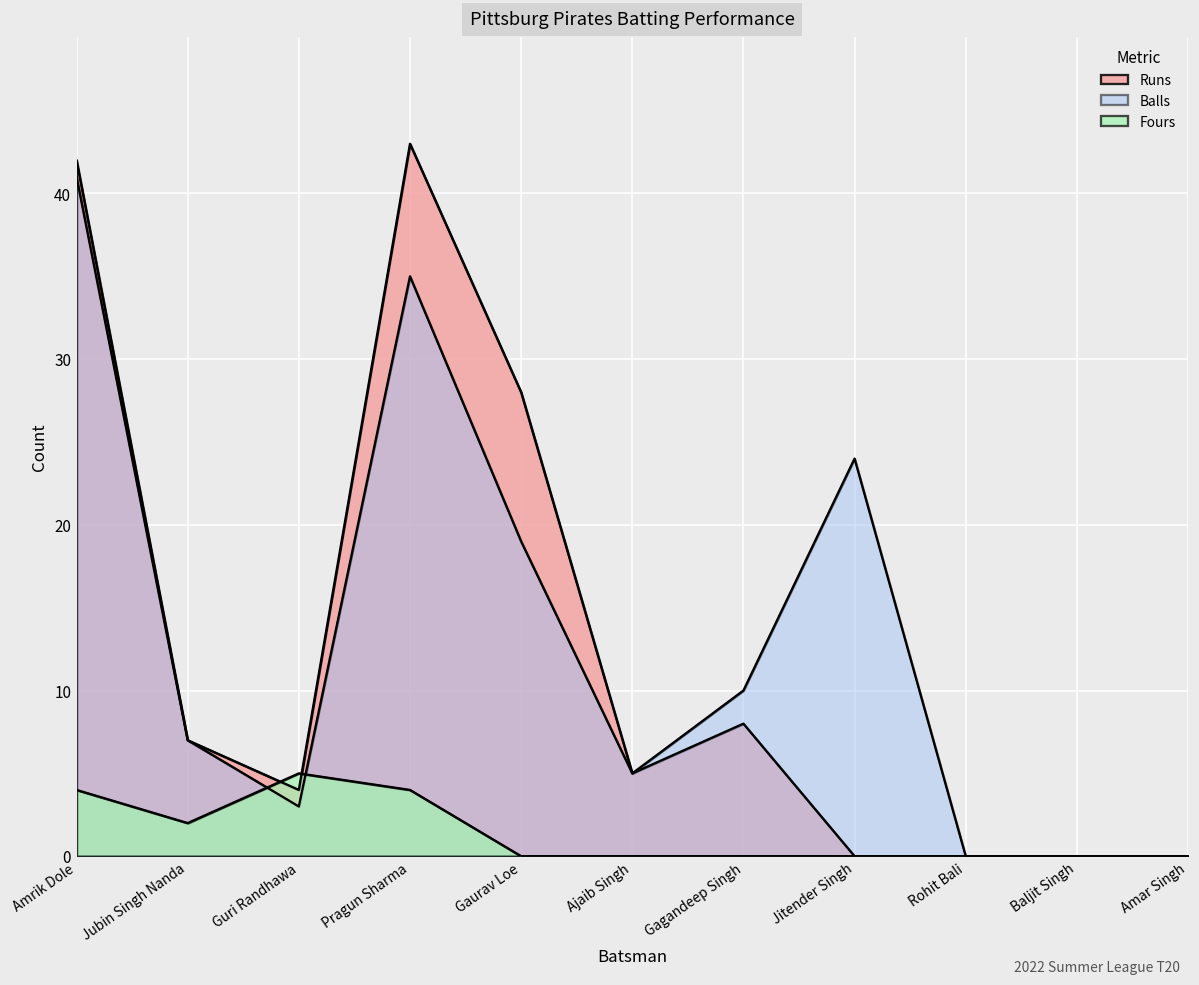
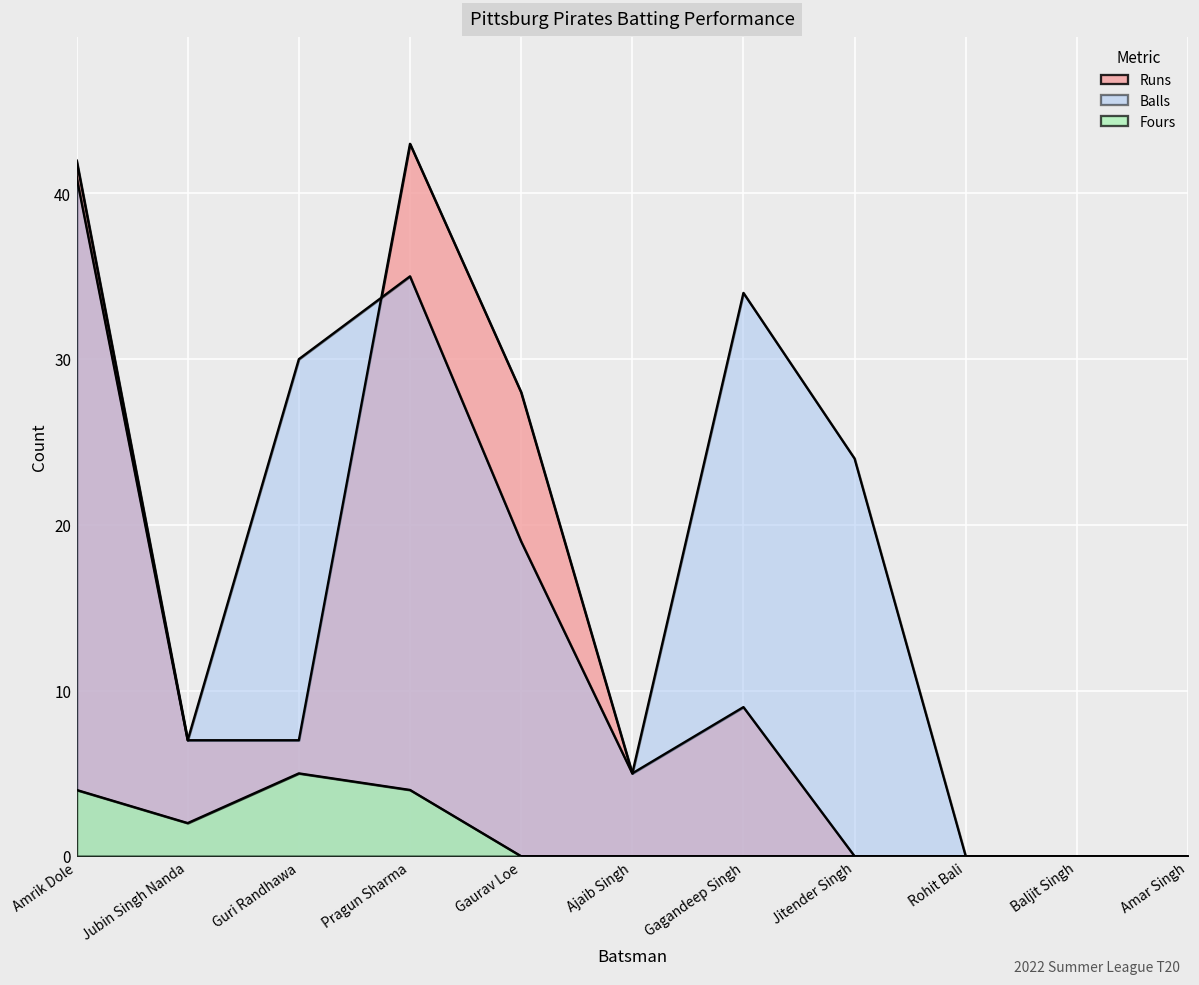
  {
    "Runs": {
      "Amrik Dole": 42,
-     "Guri Randhawa": 4,
+     "Guri Randhawa": 7,
      "Pragun Sharma": 43,
      "Gaurav Loe": 28,
-     "Gagandeep Singh": 8
+     "Gagandeep Singh": 9
    },
    "Balls": {
      "Amrik Dole": 41,
-     "Guri Randhawa": 3,
+     "Guri Randhawa": 30,
      "Pragun Sharma": 35,
      "Gaurav Loe": 19,
-     "Gagandeep Singh": 10,
+     "Gagandeep Singh": 34,
      "Jitender Singh": 24
    },
    "Fours": {
      "Amrik Dole": 4,
      "Jubin Singh Nanda": 2,
      "Guri Randhawa": 5,
      "Pragun Sharma": 4,
      "Gaurav Loe": 0,
      "Ajaib Singh": 0,
      "Gagandeep Singh": 0
    }
  }
